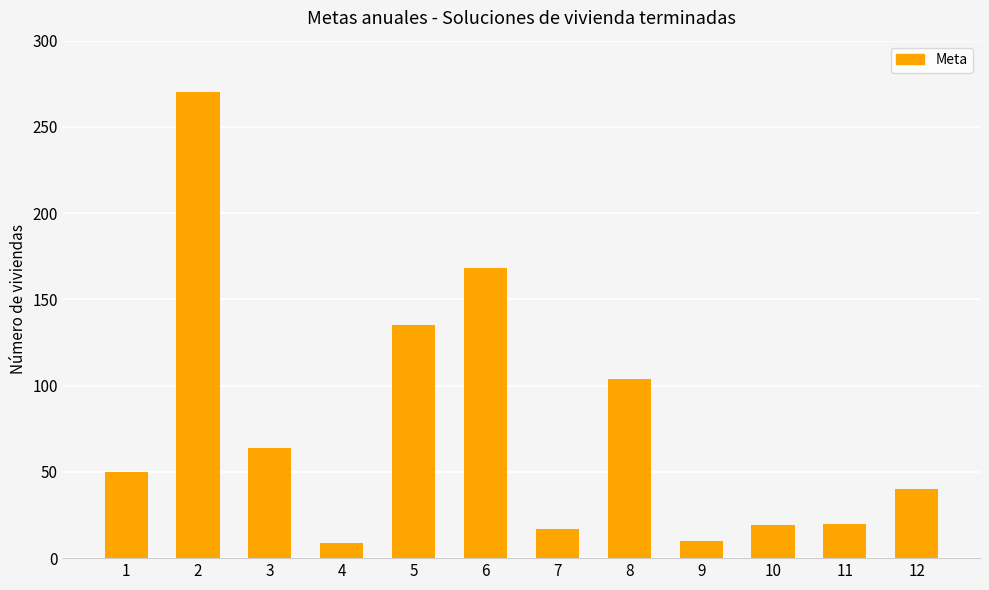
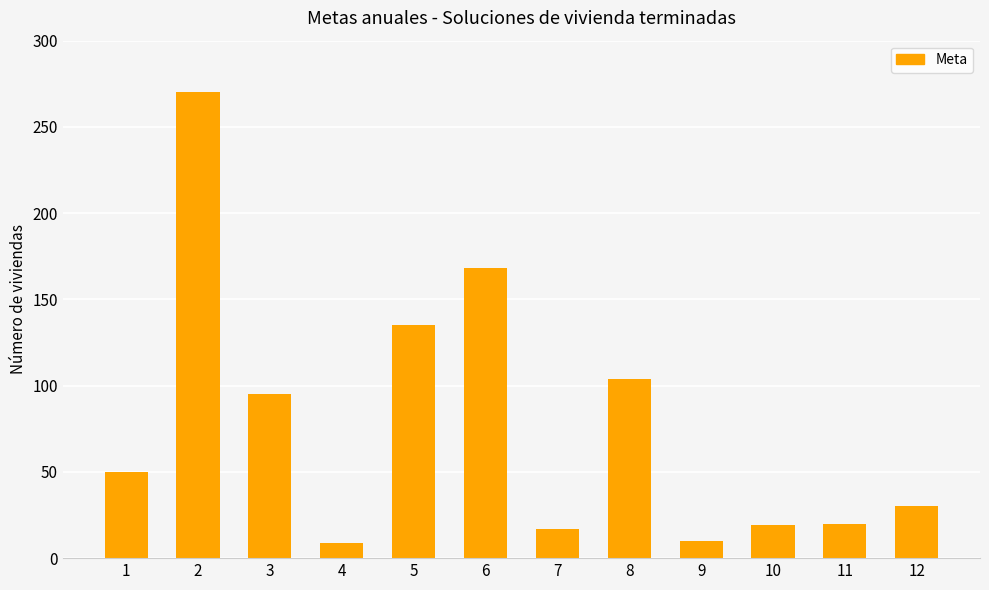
  {
    "1": 50,
    "2": 270,
-   "3": 64,
+   "3": 95,
    "4": 9,
    "5": 135,
    "6": 168,
    "7": 17,
    "8": 104,
    "9": 10,
    "10": 19,
    "11": 20,
-   "12": 40
+   "12": 30
  }
